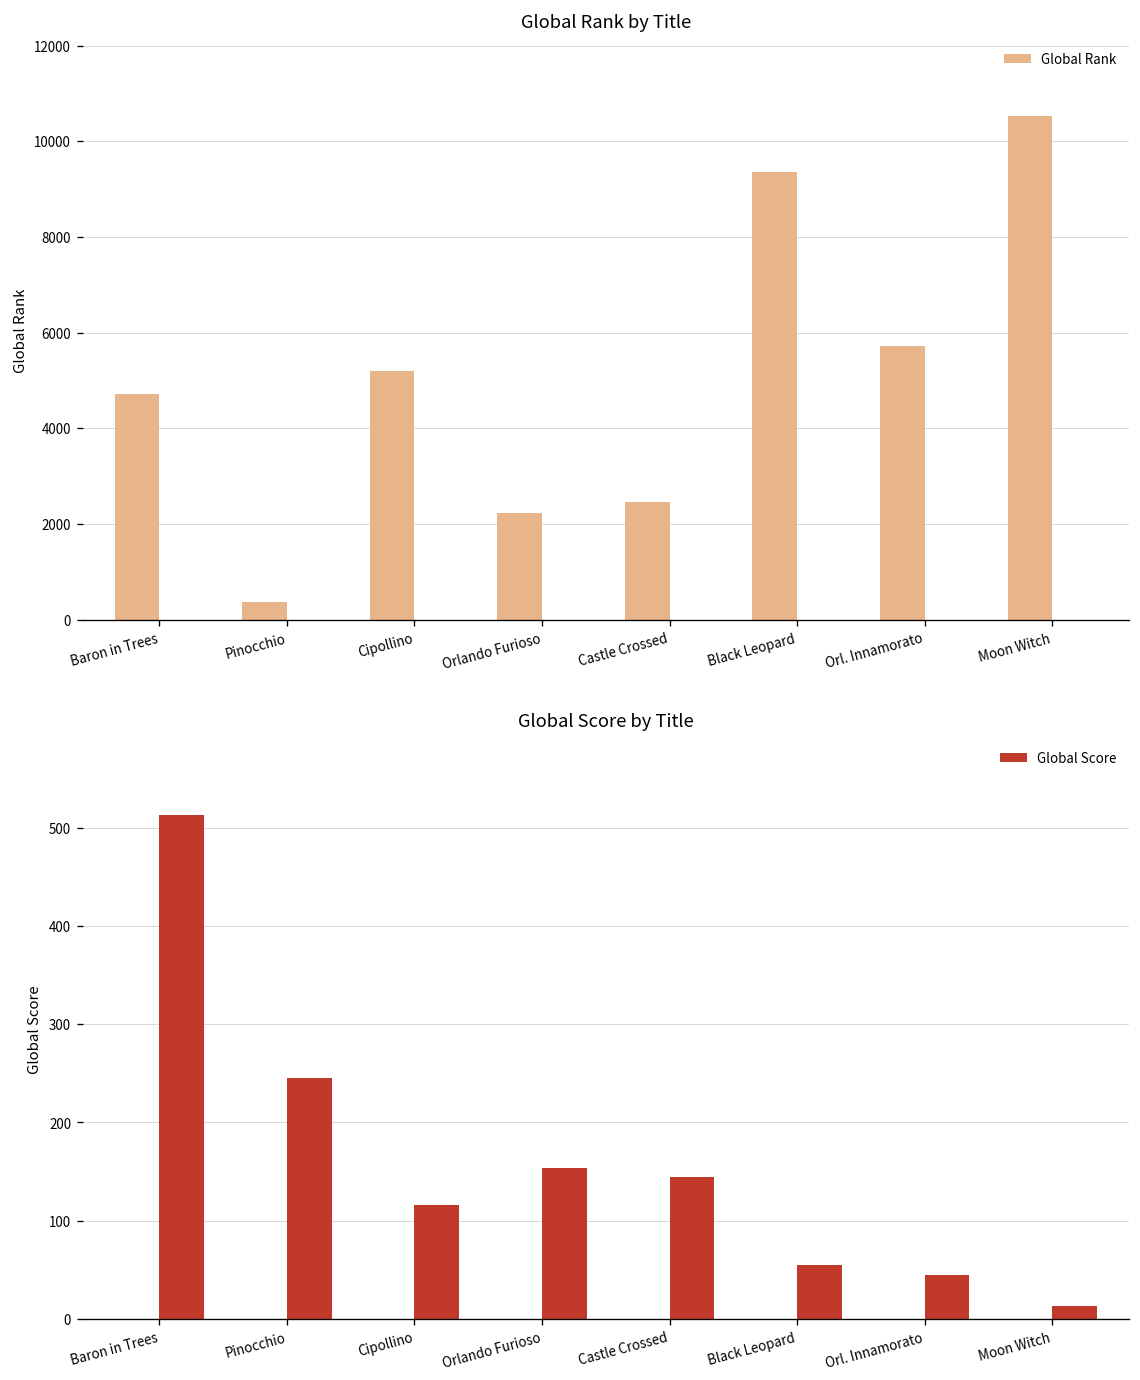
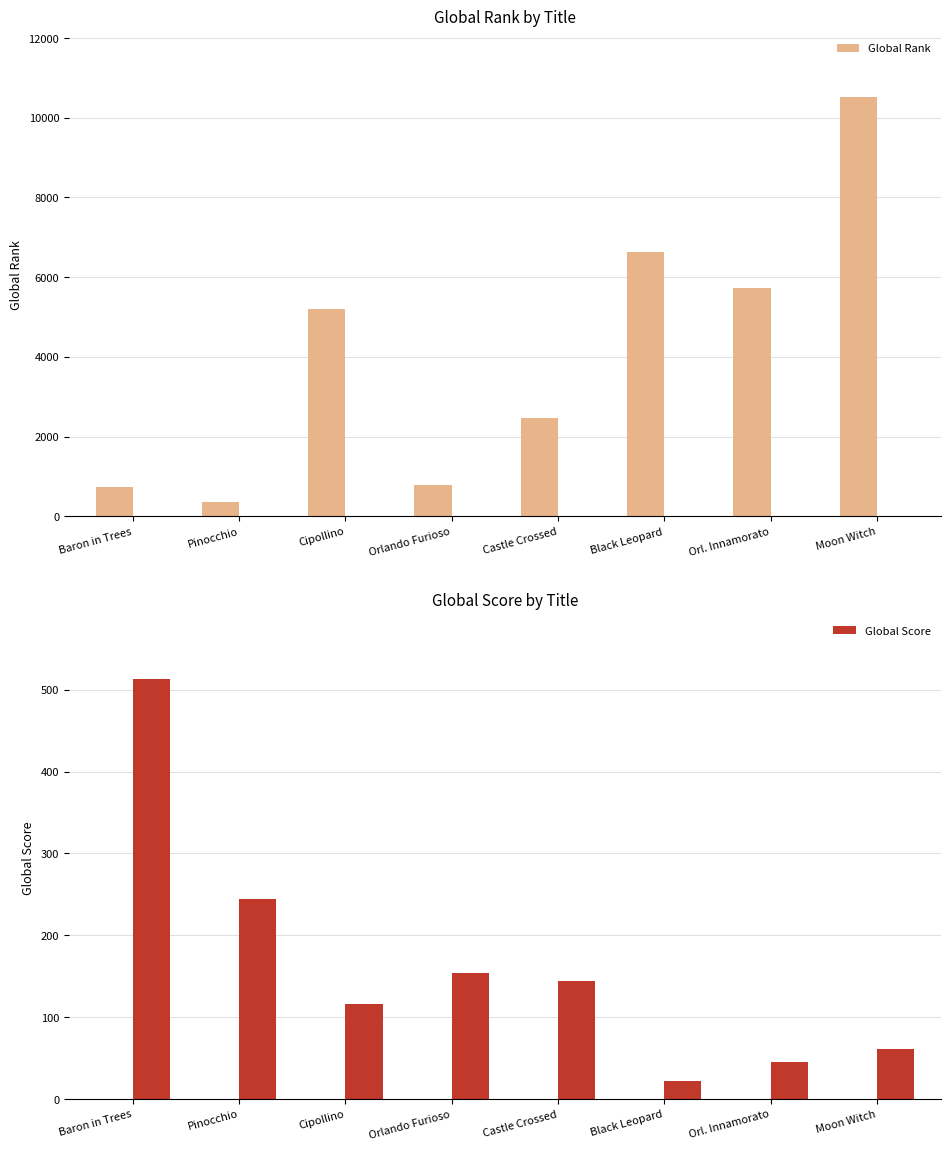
  {
    "Global Rank by Title": {
-     "Baron in Trees": 4700,
+     "Baron in Trees": 700,
      "Pinocchio": 400,
      "Cipollino": 5200,
-     "Orlando Furioso": 2200,
+     "Orlando Furioso": 800,
      "Castle Crossed": 2500,
-     "Black Leopard": 9400,
+     "Black Leopard": 6600,
      "Orl. Innamorato": 5700,
      "Moon Witch": 10500
    },
    "Global Score by Title": {
      "Baron in Trees": 510,
      "Pinocchio": 250,
      "Cipollino": 120,
      "Orlando Furioso": 150,
      "Castle Crossed": 140,
-     "Black Leopard": 60,
+     "Black Leopard": 20,
      "Orl. Innamorato": 50,
-     "Moon Witch": 10
+     "Moon Witch": 60
    }
  }
